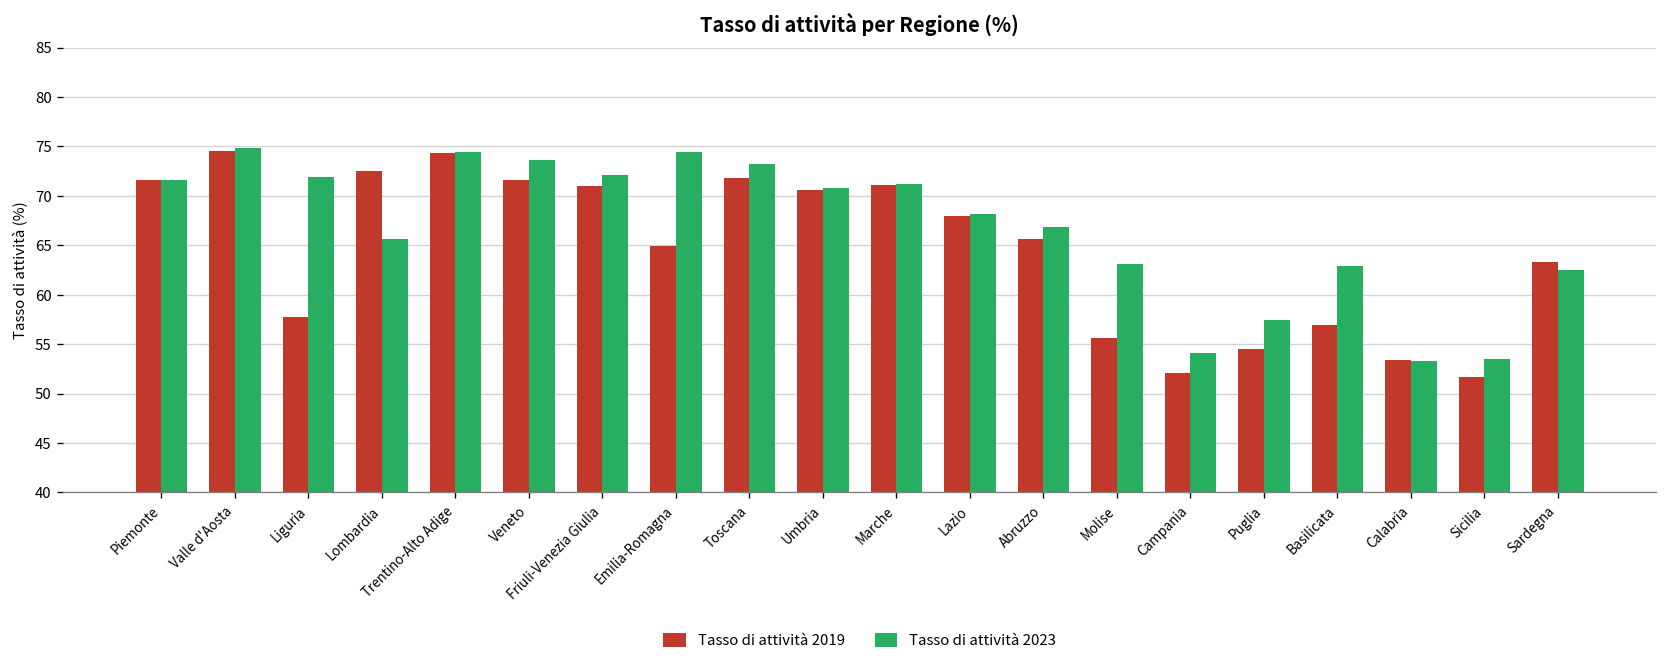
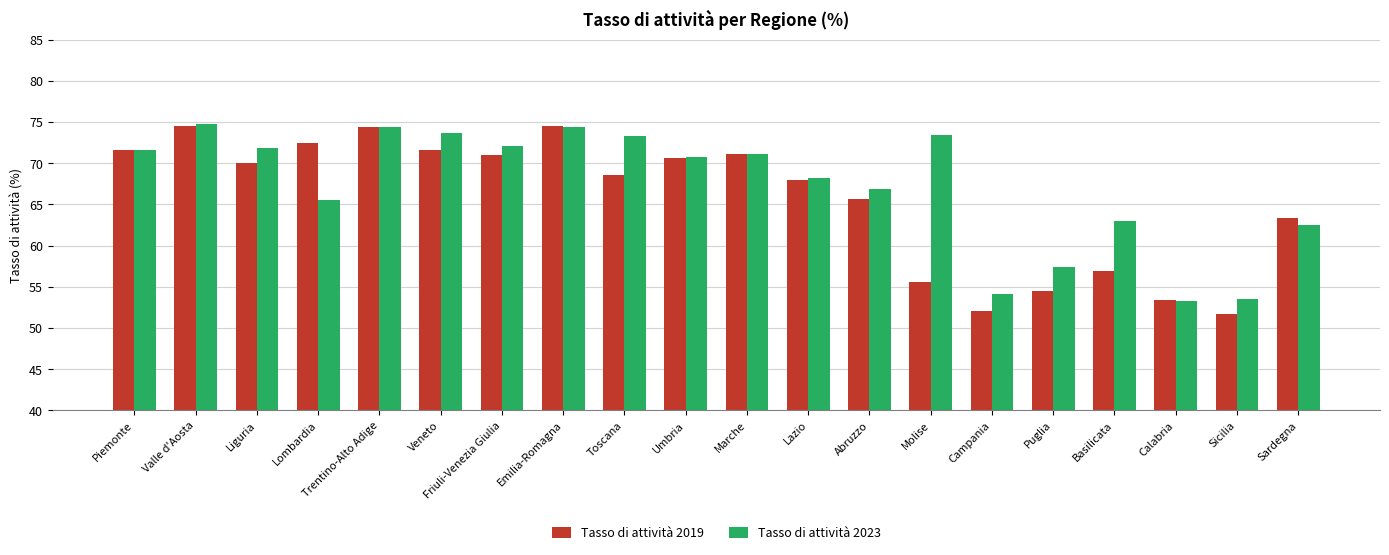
  {
    "Tasso di attività 2019": {
      "Piemonte": 72,
      "Valle d'Aosta": 75,
-     "Liguria": 58,
+     "Liguria": 70,
      "Lombardia": 72,
      "Trentino-Alto Adige": 74,
      "Veneto": 72,
      "Friuli-Venezia Giulia": 71,
-     "Emilia-Romagna": 65,
-     "Toscana": 72,
+     "Emilia-Romagna": 75,
+     "Toscana": 69,
      "Umbria": 71,
      "Marche": 71,
      "Lazio": 68,
      "Abruzzo": 66,
      "Molise": 56,
      "Campania": 52,
      "Puglia": 55,
      "Basilicata": 57,
      "Calabria": 53,
      "Sicilia": 52,
      "Sardegna": 63
    },
    "Tasso di attività 2023": {
      "Piemonte": 72,
      "Valle d'Aosta": 75,
      "Liguria": 72,
      "Lombardia": 66,
      "Trentino-Alto Adige": 74,
      "Veneto": 74,
      "Friuli-Venezia Giulia": 72,
      "Emilia-Romagna": 74,
      "Toscana": 73,
      "Umbria": 71,
      "Marche": 71,
      "Lazio": 68,
      "Abruzzo": 67,
-     "Molise": 63,
+     "Molise": 73,
      "Campania": 54,
      "Puglia": 57,
      "Basilicata": 63,
      "Calabria": 53,
      "Sicilia": 54,
      "Sardegna": 63
    }
  }
